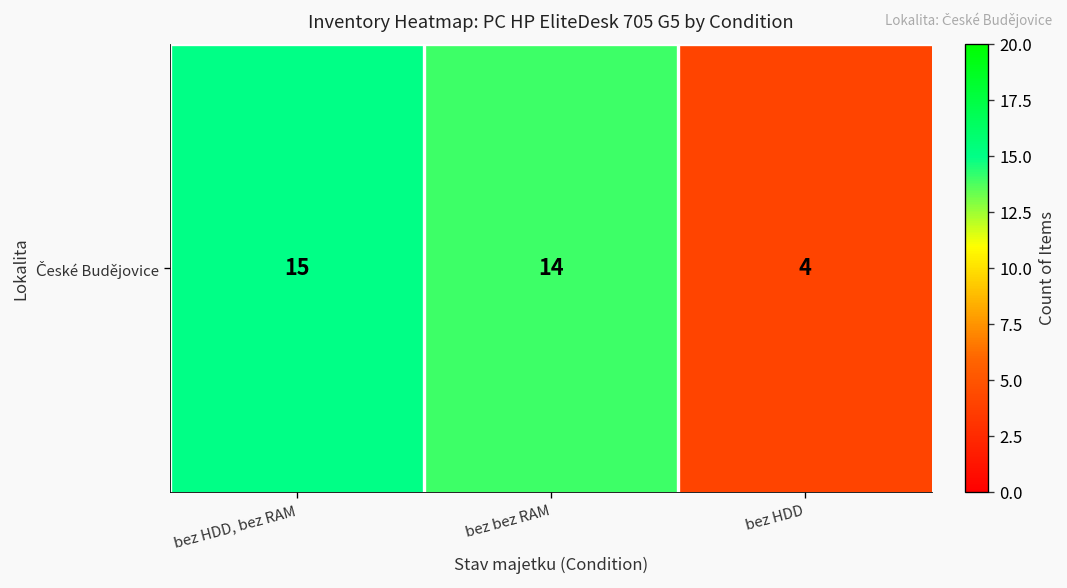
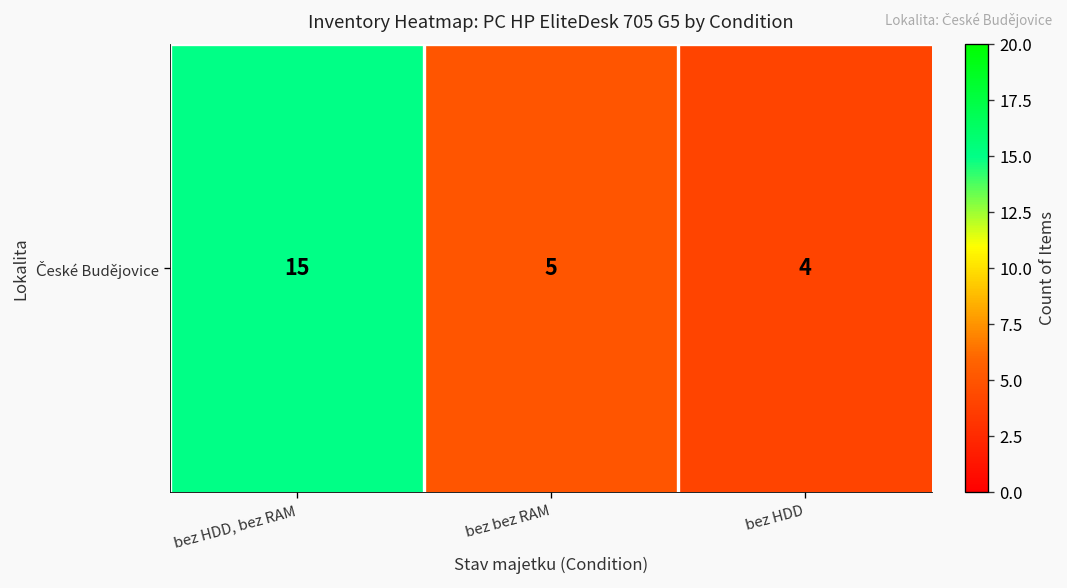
  {
    "České Budějovice": {
      "bez HDD, bez RAM": 15,
-     "bez bez RAM": 14,
+     "bez bez RAM": 5,
      "bez HDD": 4
    }
  }
